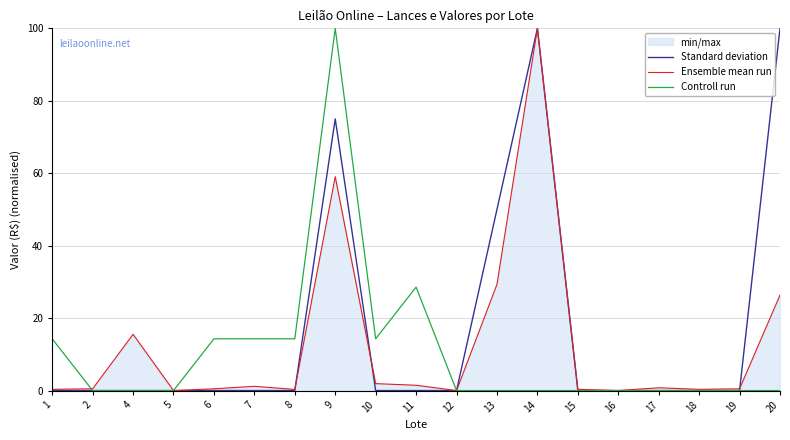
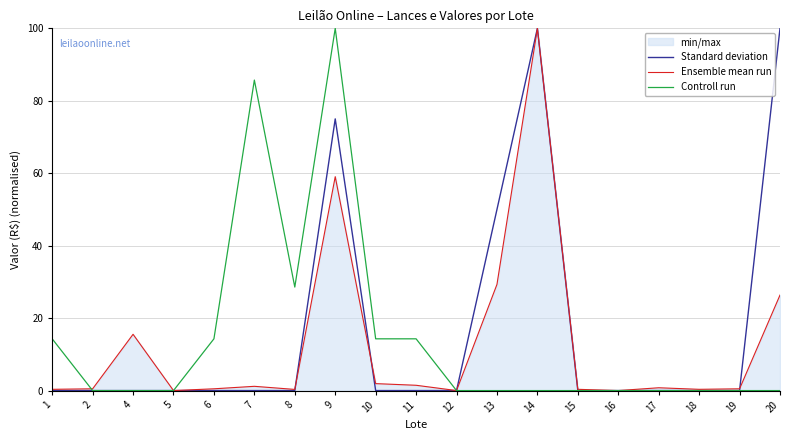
  {
    "Standard deviation": {
      "7": 0,
      "9": 75,
      "10": 0,
      "11": 0,
      "13": 50,
      "20": 100
    },
    "min/max": {
      "4": 16,
      "7": 1,
      "9": 59,
      "10": 2,
      "11": 1,
      "13": 29,
      "17": 1,
      "20": 26
    },
    "Controll run": {
      "1": 14,
      "6": 14,
-     "7": 14,
-     "8": 14,
+     "7": 86,
+     "8": 29,
      "9": 100,
      "10": 14,
-     "11": 29,
+     "11": 14,
      "13": 0,
      "14": 0,
      "20": 0
    }
  }
